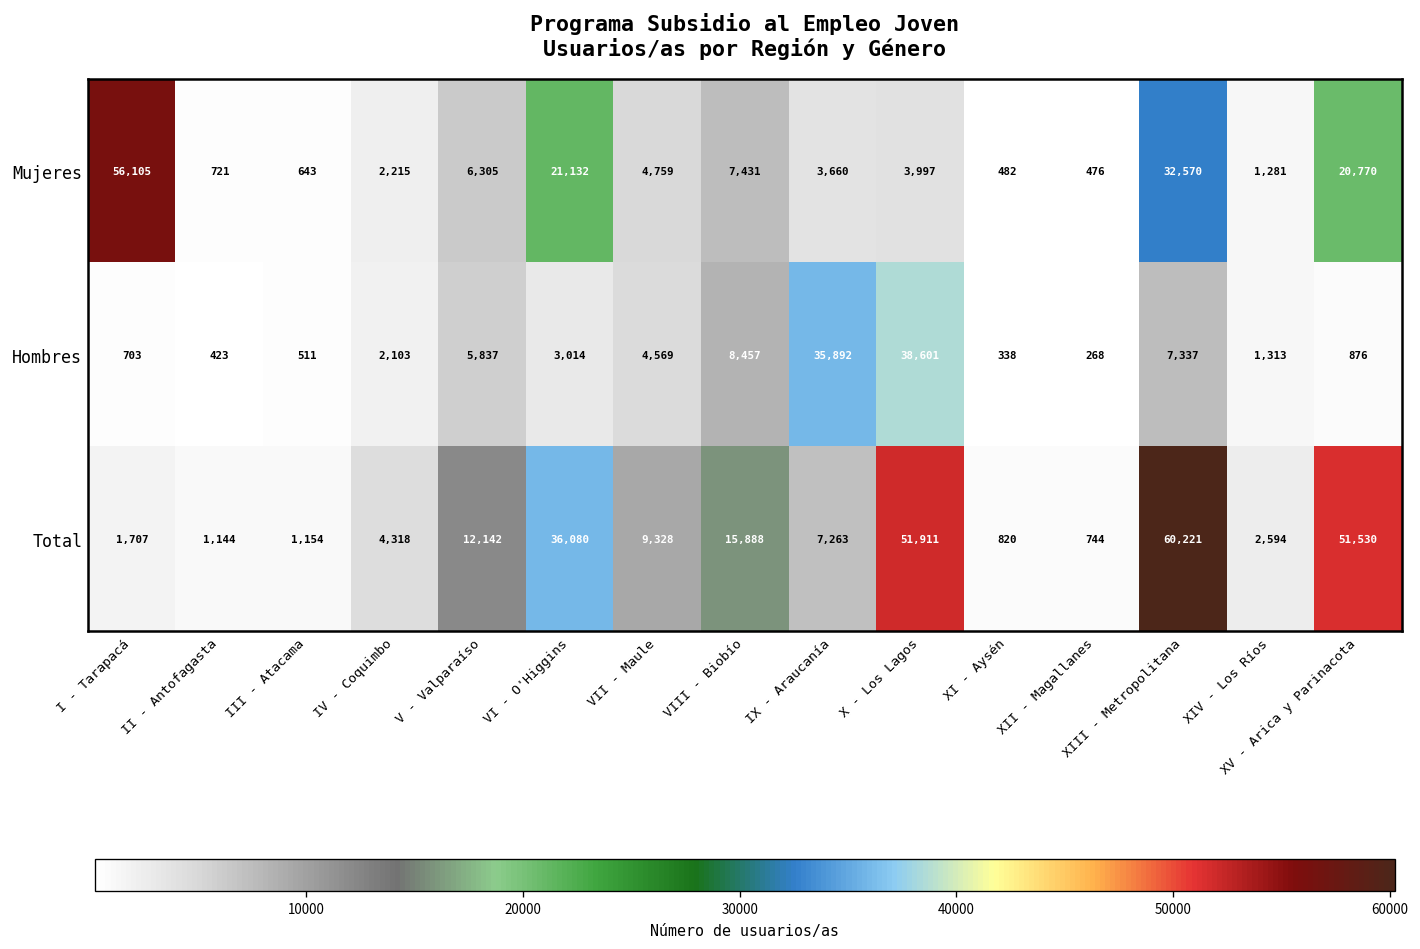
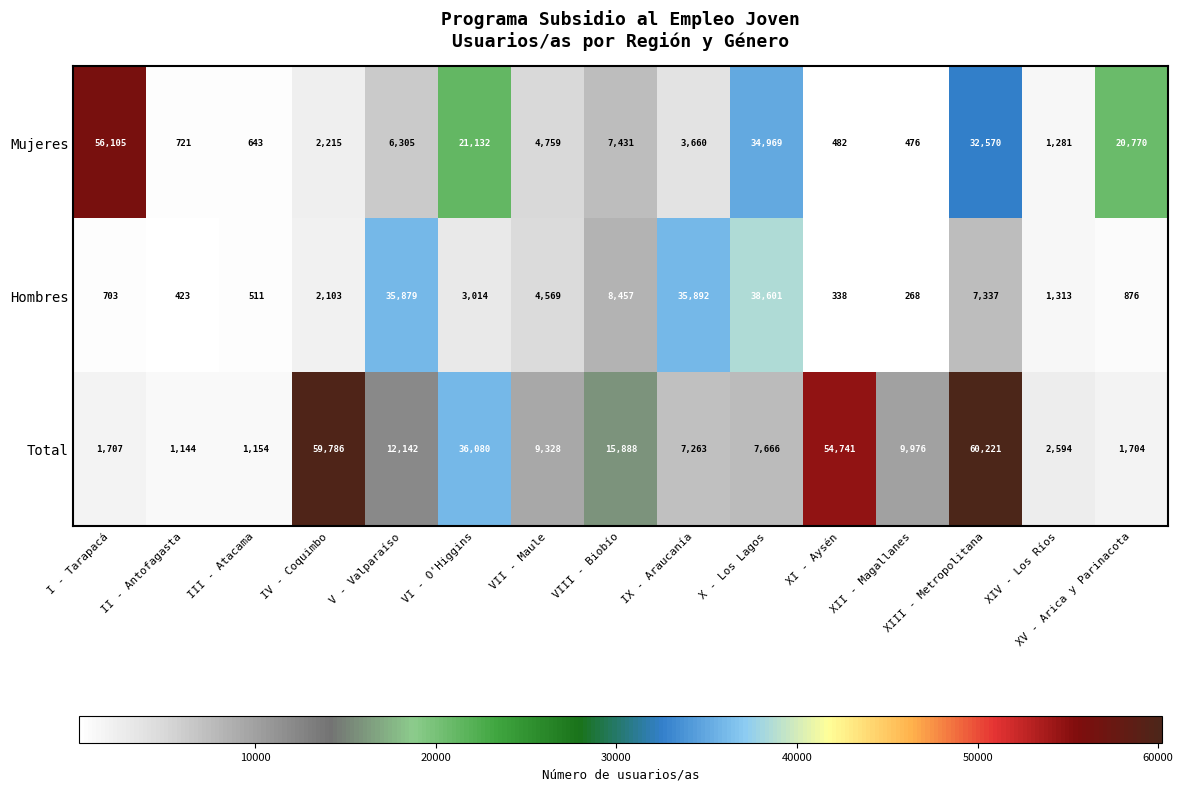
  {
    "Mujeres": {
      "I - Tarapacá": "56,105",
      "II - Antofagasta": "721",
      "III - Atacama": "643",
      "IV - Coquimbo": "2,215",
      "V - Valparaíso": "6,305",
      "VI - O'Higgins": "21,132",
      "VII - Maule": "4,759",
      "VIII - Biobío": "7,431",
      "IX - Araucanía": "3,660",
-     "X - Los Lagos": "3,997",
+     "X - Los Lagos": "34,969",
      "XI - Aysén": "482",
      "XII - Magallanes": "476",
      "XIII - Metropolitana": "32,570",
      "XIV - Los Ríos": "1,281",
      "XV - Arica y Parinacota": "20,770"
    },
    "Hombres": {
      "I - Tarapacá": "703",
      "II - Antofagasta": "423",
      "III - Atacama": "511",
      "IV - Coquimbo": "2,103",
-     "V - Valparaíso": "5,837",
+     "V - Valparaíso": "35,879",
      "VI - O'Higgins": "3,014",
      "VII - Maule": "4,569",
      "VIII - Biobío": "8,457",
      "IX - Araucanía": "35,892",
      "X - Los Lagos": "38,601",
      "XI - Aysén": "338",
      "XII - Magallanes": "268",
      "XIII - Metropolitana": "7,337",
      "XIV - Los Ríos": "1,313",
      "XV - Arica y Parinacota": "876"
    },
    "Total": {
      "I - Tarapacá": "1,707",
      "II - Antofagasta": "1,144",
      "III - Atacama": "1,154",
-     "IV - Coquimbo": "4,318",
+     "IV - Coquimbo": "59,786",
      "V - Valparaíso": "12,142",
      "VI - O'Higgins": "36,080",
      "VII - Maule": "9,328",
      "VIII - Biobío": "15,888",
      "IX - Araucanía": "7,263",
-     "X - Los Lagos": "51,911",
-     "XI - Aysén": "820",
-     "XII - Magallanes": "744",
+     "X - Los Lagos": "7,666",
+     "XI - Aysén": "54,741",
+     "XII - Magallanes": "9,976",
      "XIII - Metropolitana": "60,221",
      "XIV - Los Ríos": "2,594",
-     "XV - Arica y Parinacota": "51,530"
+     "XV - Arica y Parinacota": "1,704"
    }
  }
